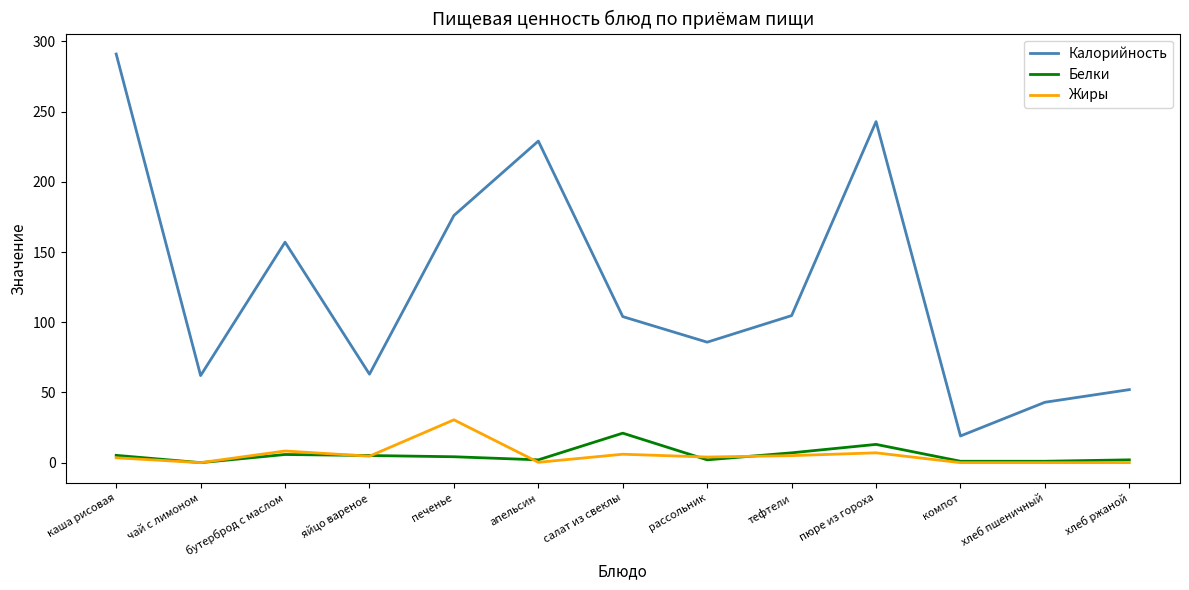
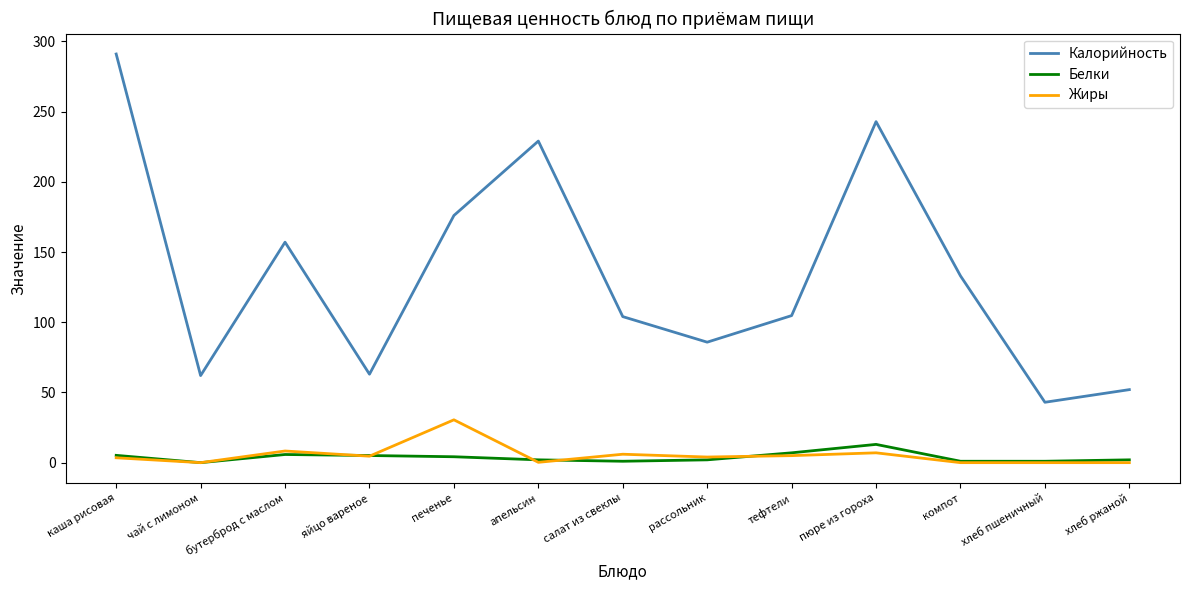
  {
    "Калорийность": {
      "каша рисовая": 291,
      "чай с лимоном": 62,
      "бутерброд с маслом": 157,
      "яйцо вареное": 63,
      "печенье": 176,
      "апельсин": 229,
      "салат из свеклы": 104,
      "рассольник": 86,
      "тефтели": 105,
      "пюре из гороха": 243,
-     "компот": 19,
+     "компот": 133,
      "хлеб пшеничный": 43,
      "хлеб ржаной": 52
    },
    "Белки": {
      "бутерброд с маслом": 6,
      "печенье": 4,
-     "салат из свеклы": 21,
+     "салат из свеклы": 1,
      "рассольник": 2,
      "тефтели": 7,
      "пюре из гороха": 13,
      "хлеб ржаной": 2
    },
    "Жиры": {
      "бутерброд с маслом": 8,
      "печенье": 31,
      "салат из свеклы": 6,
      "рассольник": 4,
      "тефтели": 5,
      "пюре из гороха": 7,
      "хлеб ржаной": 0
    }
  }
